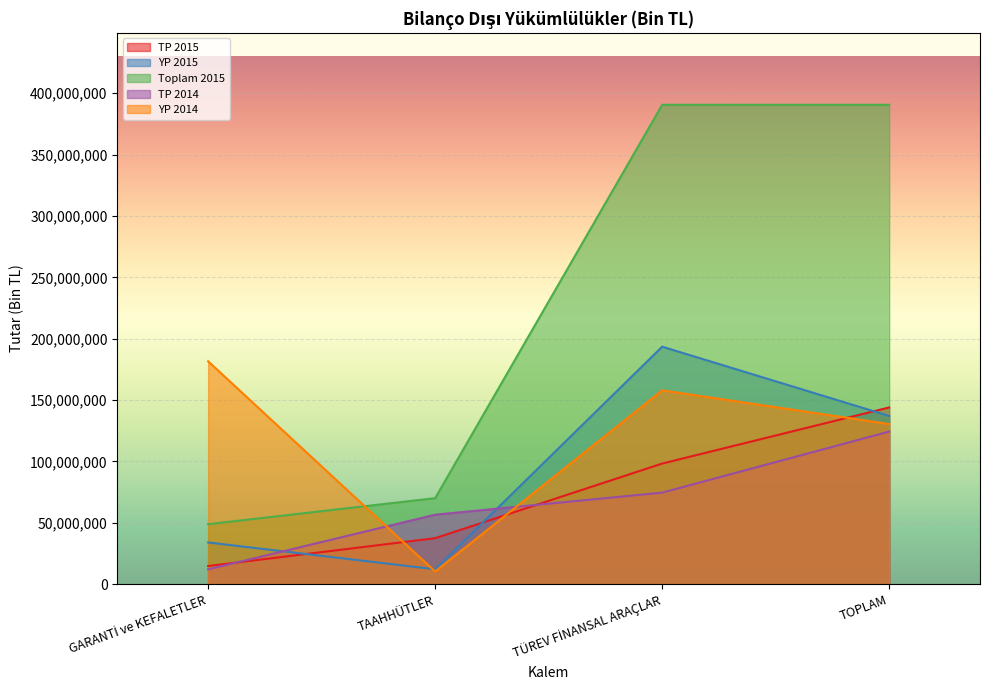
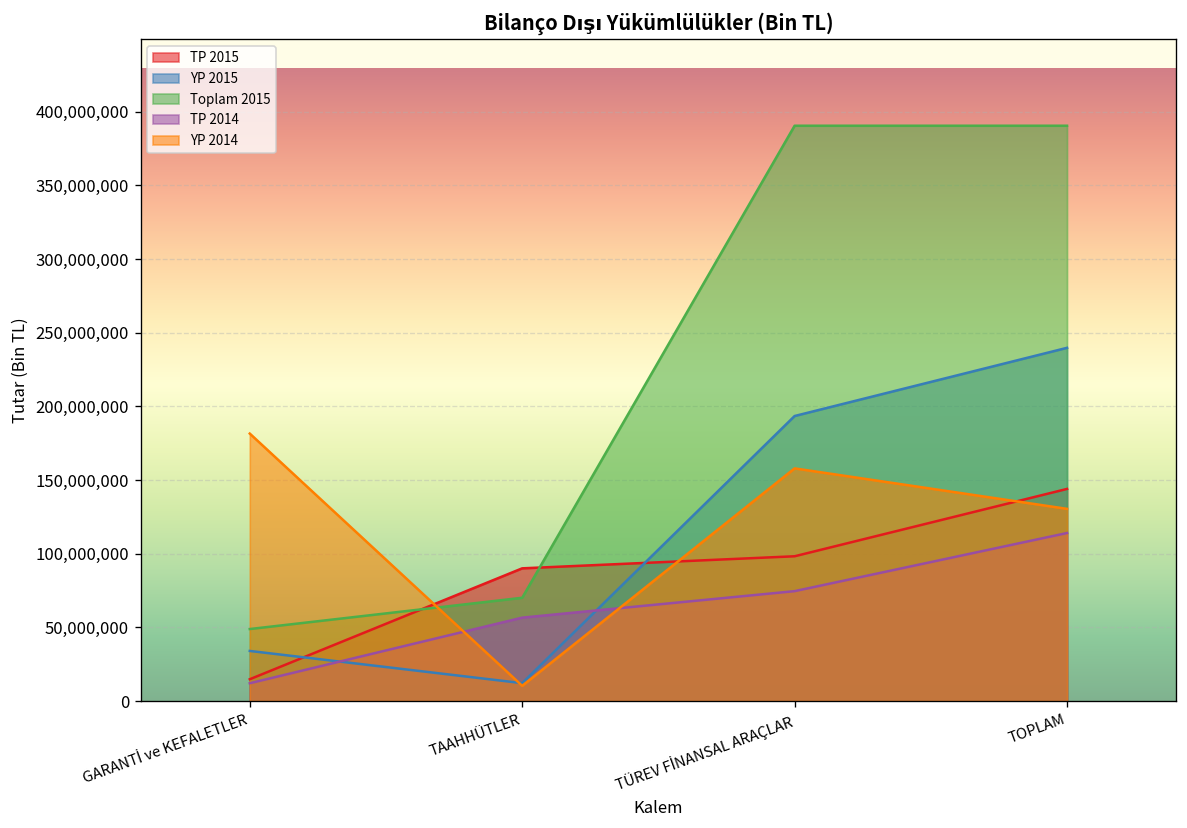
  {
    "TP 2015": {
      "GARANTİ ve KEFALETLER": "15,000,000",
-     "TAAHHÜTLER": "38,000,000",
+     "TAAHHÜTLER": "90,000,000",
      "TÜREV FİNANSAL ARAÇLAR": "98,000,000",
      "TOPLAM": "144,000,000"
    },
    "YP 2015": {
      "GARANTİ ve KEFALETLER": "34,000,000",
      "TÜREV FİNANSAL ARAÇLAR": "194,000,000",
-     "TOPLAM": "137,000,000"
+     "TOPLAM": "240,000,000"
    },
    "Toplam 2015": {
      "GARANTİ ve KEFALETLER": "49,000,000",
      "TAAHHÜTLER": "70,000,000",
      "TÜREV FİNANSAL ARAÇLAR": "391,000,000",
      "TOPLAM": "391,000,000"
    },
    "TP 2014": {
      "GARANTİ ve KEFALETLER": "12,000,000",
      "TAAHHÜTLER": "57,000,000",
      "TÜREV FİNANSAL ARAÇLAR": "75,000,000",
-     "TOPLAM": "124,000,000"
+     "TOPLAM": "114,000,000"
    },
    "YP 2014": {
      "GARANTİ ve KEFALETLER": "182,000,000",
      "TÜREV FİNANSAL ARAÇLAR": "158,000,000",
      "TOPLAM": "131,000,000"
    }
  }
